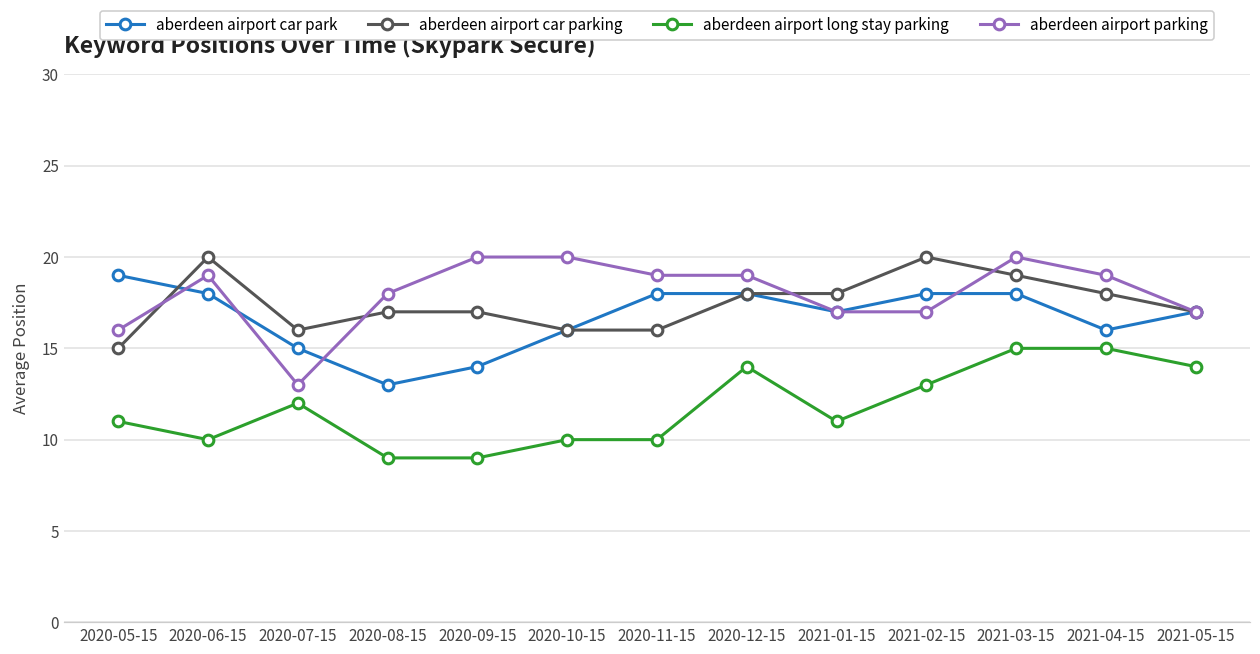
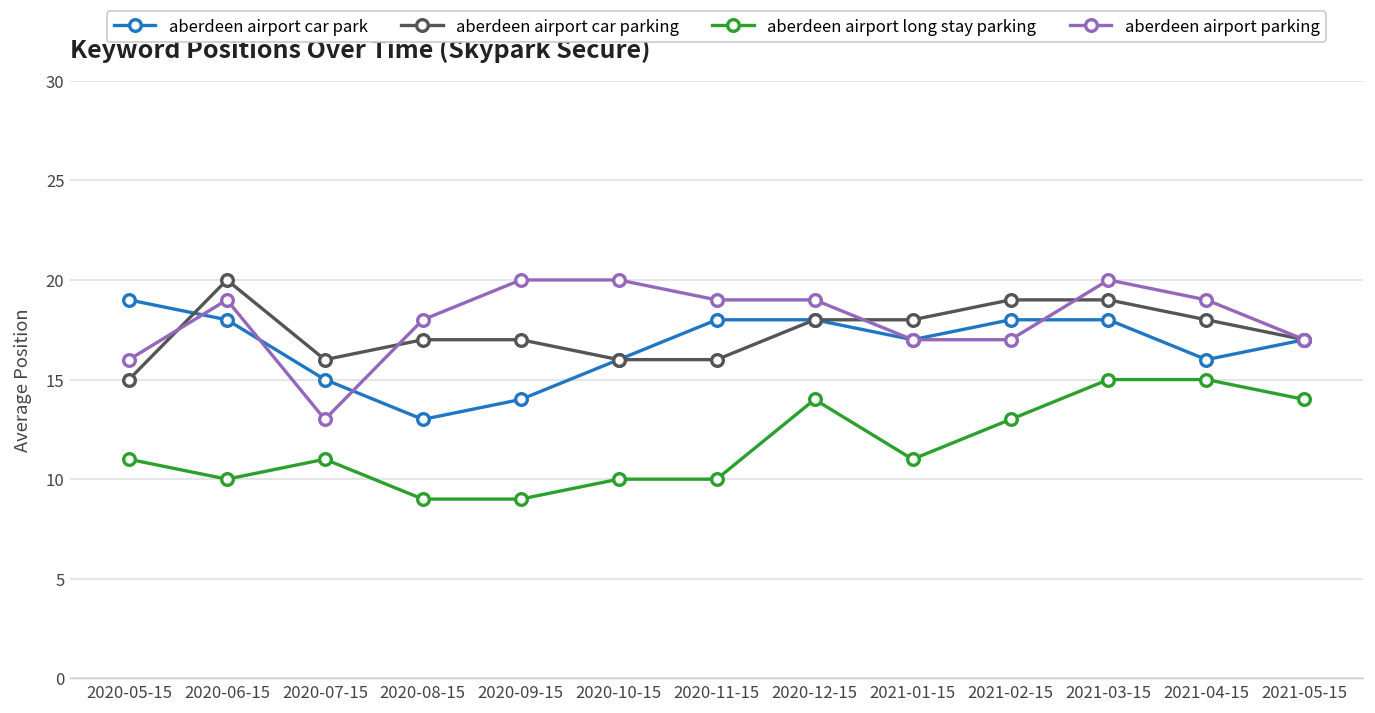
  {
    "aberdeen airport car park": {
      "2020-05-15": 19,
      "2020-06-15": 18,
      "2020-07-15": 15,
      "2020-08-15": 13,
      "2020-09-15": 14,
      "2020-11-15": 18,
      "2021-02-15": 18,
      "2021-03-15": 18,
      "2021-04-15": 16
    },
    "aberdeen airport car parking": {
      "2020-05-15": 15,
      "2020-06-15": 20,
      "2020-07-15": 16,
      "2020-08-15": 17,
      "2020-09-15": 17,
      "2020-11-15": 16,
      "2021-01-15": 18,
-     "2021-02-15": 20,
+     "2021-02-15": 19,
      "2021-03-15": 19,
      "2021-04-15": 18
    },
    "aberdeen airport long stay parking": {
      "2020-05-15": 11,
      "2020-06-15": 10,
-     "2020-07-15": 12,
+     "2020-07-15": 11,
      "2020-08-15": 9,
      "2020-09-15": 9,
      "2020-10-15": 10,
      "2020-11-15": 10,
      "2020-12-15": 14,
      "2021-01-15": 11,
      "2021-02-15": 13,
      "2021-03-15": 15,
      "2021-04-15": 15,
      "2021-05-15": 14
    },
    "aberdeen airport parking": {
      "2020-05-15": 16,
      "2020-06-15": 19,
      "2020-07-15": 13,
      "2020-08-15": 18,
      "2020-09-15": 20,
      "2020-10-15": 20,
      "2020-11-15": 19,
      "2020-12-15": 19,
      "2021-02-15": 17,
      "2021-03-15": 20,
      "2021-04-15": 19
    }
  }
